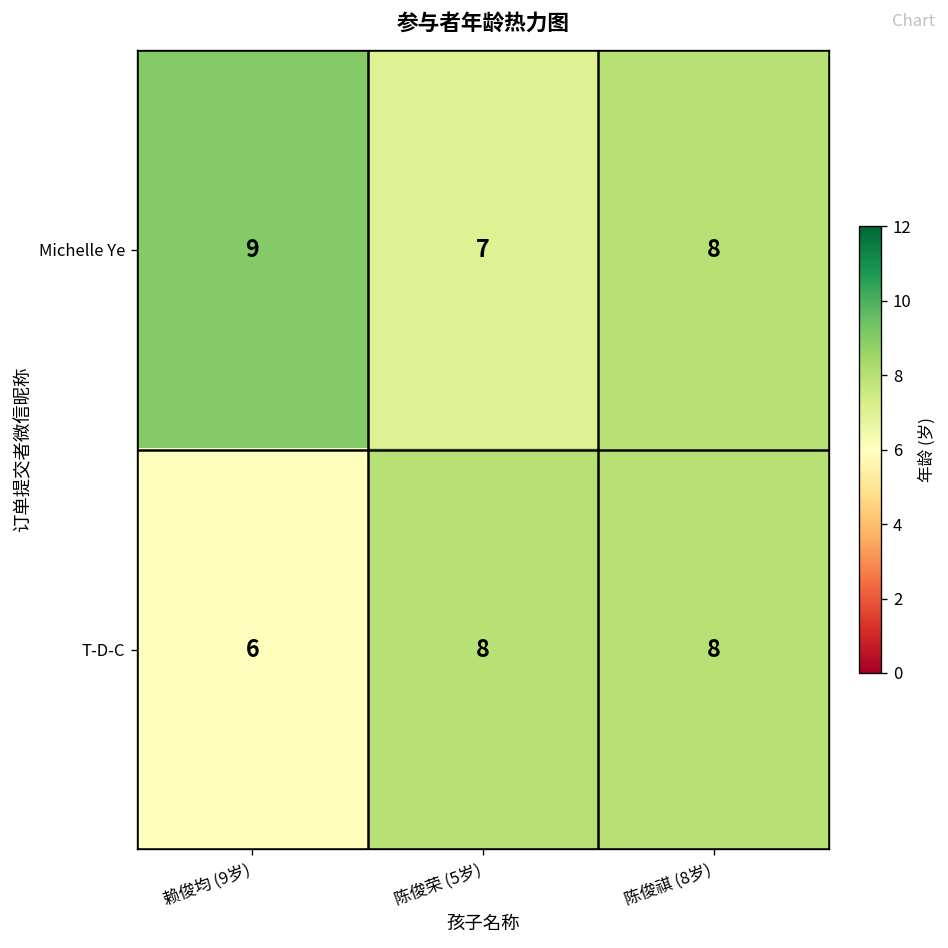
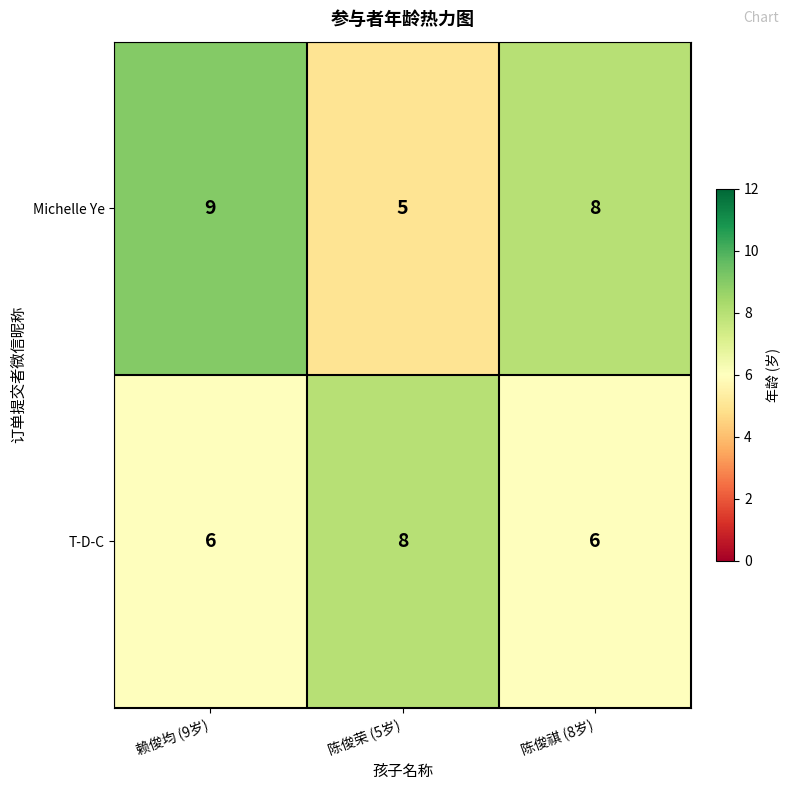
  {
    "Michelle Ye": {
      "赖俊均 (9岁)": 9,
-     "陈俊荣 (5岁)": 7,
+     "陈俊荣 (5岁)": 5,
      "陈俊祺 (8岁)": 8
    },
    "T-D-C": {
      "赖俊均 (9岁)": 6,
      "陈俊荣 (5岁)": 8,
-     "陈俊祺 (8岁)": 8
+     "陈俊祺 (8岁)": 6
    }
  }
